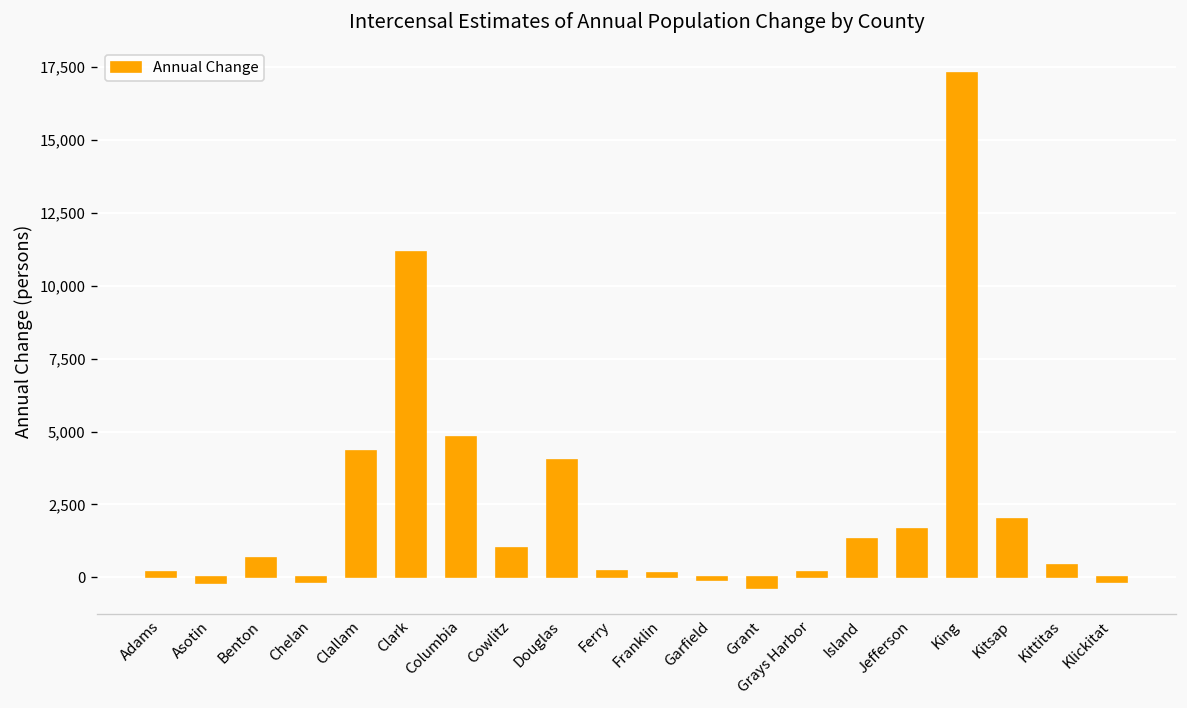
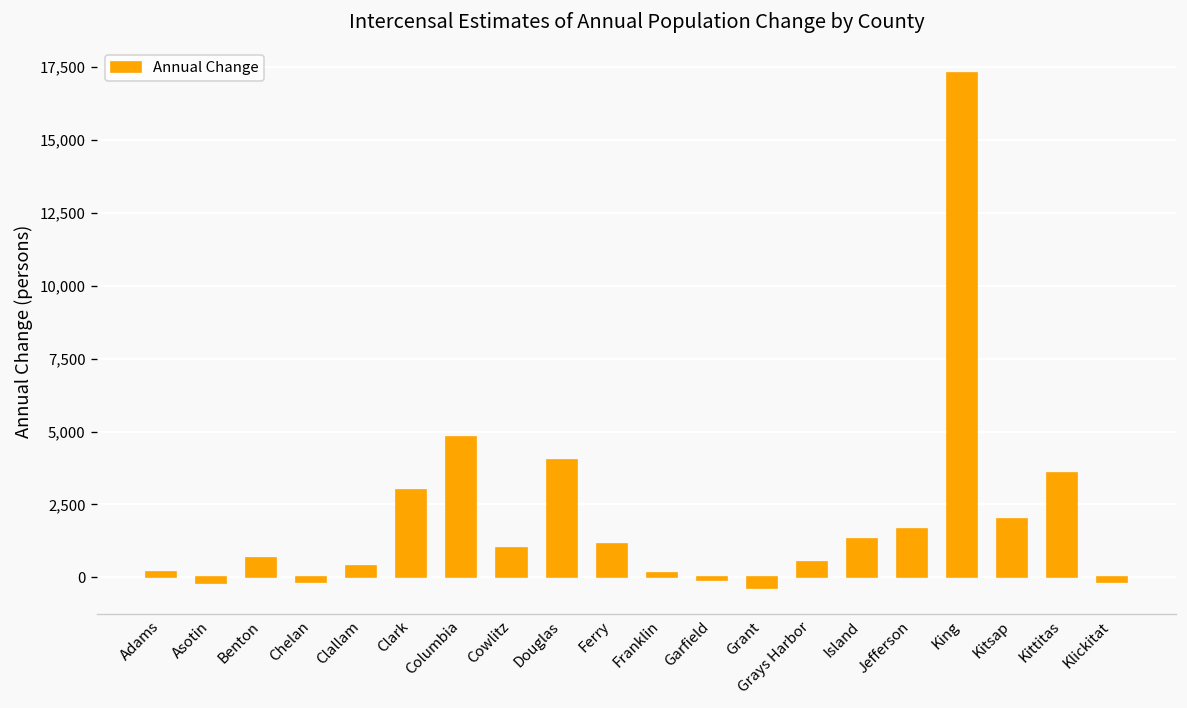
  {
    "Adams": "200",
    "Asotin": "-200",
    "Benton": "700",
    "Chelan": "-100",
-   "Clallam": "4,300",
-   "Clark": "11,200",
+   "Clallam": "400",
+   "Clark": "3,000",
    "Columbia": "4,800",
    "Cowlitz": "1,000",
    "Douglas": "4,000",
-   "Ferry": "200",
+   "Ferry": "1,100",
    "Franklin": "200",
    "Grant": "-400",
-   "Grays Harbor": "200",
+   "Grays Harbor": "500",
    "Island": "1,300",
    "Jefferson": "1,700",
    "King": "17,300",
    "Kitsap": "2,000",
-   "Kittitas": "400",
+   "Kittitas": "3,600",
    "Klickitat": "-200"
  }
